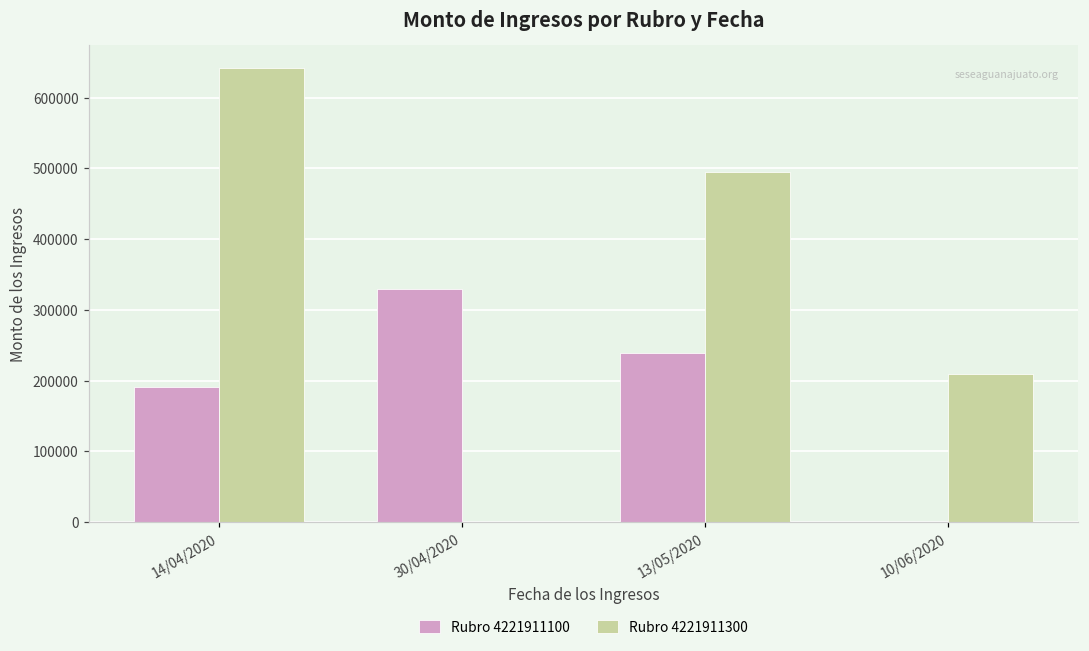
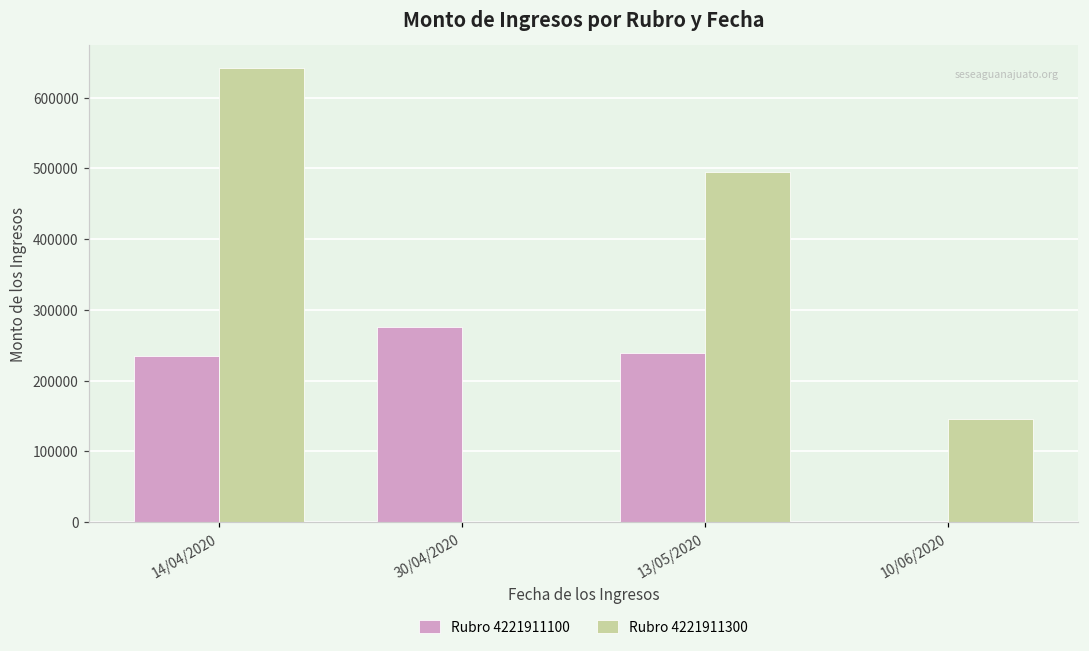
  {
    "Rubro 4221911100": {
-     "14/04/2020": 190000,
-     "30/04/2020": 330000,
+     "14/04/2020": 230000,
+     "30/04/2020": 280000,
      "13/05/2020": 240000,
      "10/06/2020": 0
    },
    "Rubro 4221911300": {
      "14/04/2020": 640000,
      "30/04/2020": 0,
      "13/05/2020": 490000,
-     "10/06/2020": 210000
+     "10/06/2020": 150000
    }
  }
